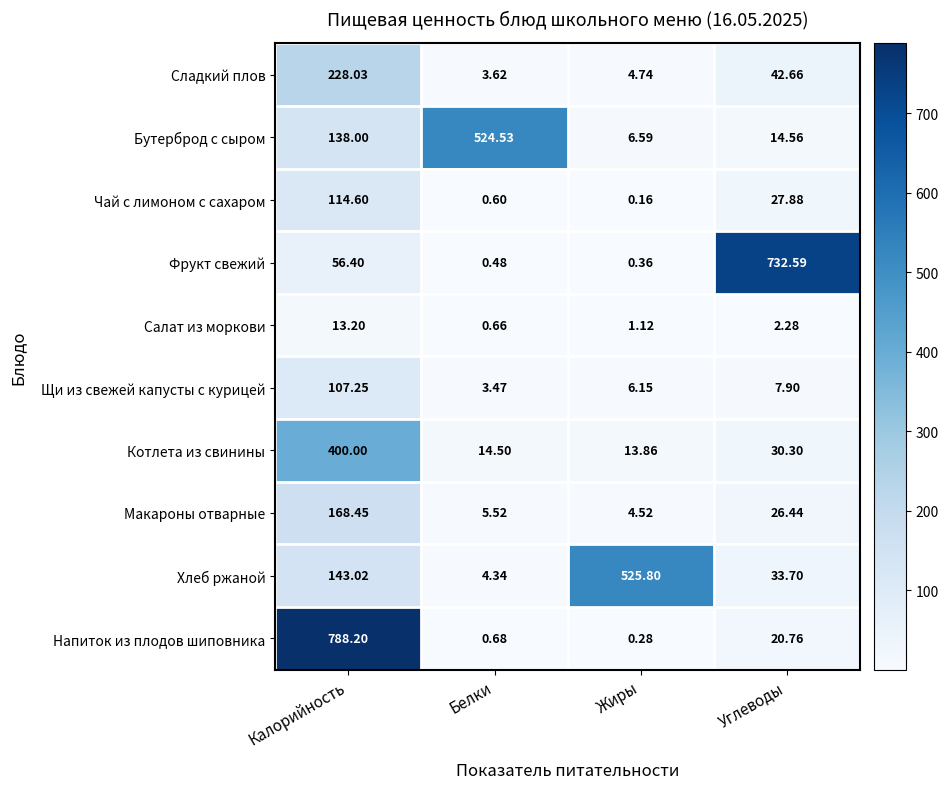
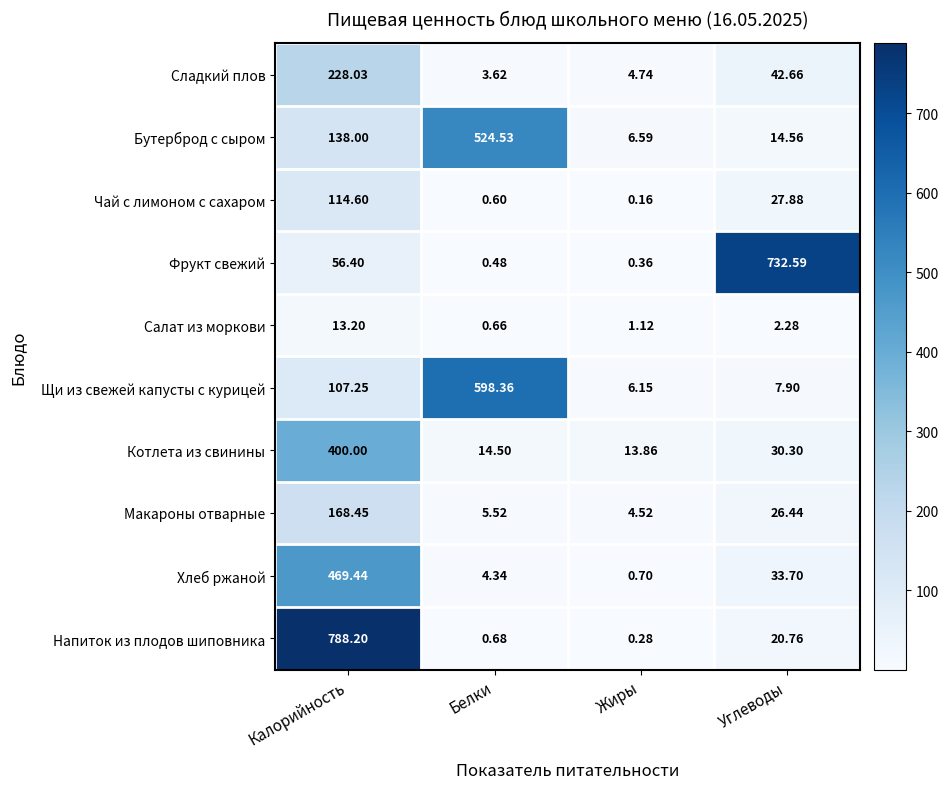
  {
    "Сладкий плов": {
      "Калорийность": 228.03,
      "Белки": 3.62,
      "Жиры": 4.74,
      "Углеводы": 42.66
    },
    "Бутерброд с сыром": {
      "Калорийность": 138.00,
      "Белки": 524.53,
      "Жиры": 6.59,
      "Углеводы": 14.56
    },
    "Чай с лимоном с сахаром": {
      "Калорийность": 114.60,
      "Белки": 0.60,
      "Жиры": 0.16,
      "Углеводы": 27.88
    },
    "Фрукт свежий": {
      "Калорийность": 56.40,
      "Белки": 0.48,
      "Жиры": 0.36,
      "Углеводы": 732.59
    },
    "Салат из моркови": {
      "Калорийность": 13.20,
      "Белки": 0.66,
      "Жиры": 1.12,
      "Углеводы": 2.28
    },
    "Щи из свежей капусты с курицей": {
      "Калорийность": 107.25,
-     "Белки": 3.47,
+     "Белки": 598.36,
      "Жиры": 6.15,
      "Углеводы": 7.90
    },
    "Котлета из свинины": {
      "Калорийность": 400.00,
      "Белки": 14.50,
      "Жиры": 13.86,
      "Углеводы": 30.30
    },
    "Макароны отварные": {
      "Калорийность": 168.45,
      "Белки": 5.52,
      "Жиры": 4.52,
      "Углеводы": 26.44
    },
    "Хлеб ржаной": {
-     "Калорийность": 143.02,
+     "Калорийность": 469.44,
      "Белки": 4.34,
-     "Жиры": 525.80,
+     "Жиры": 0.70,
      "Углеводы": 33.70
    },
    "Напиток из плодов шиповника": {
      "Калорийность": 788.20,
      "Белки": 0.68,
      "Жиры": 0.28,
      "Углеводы": 20.76
    }
  }
